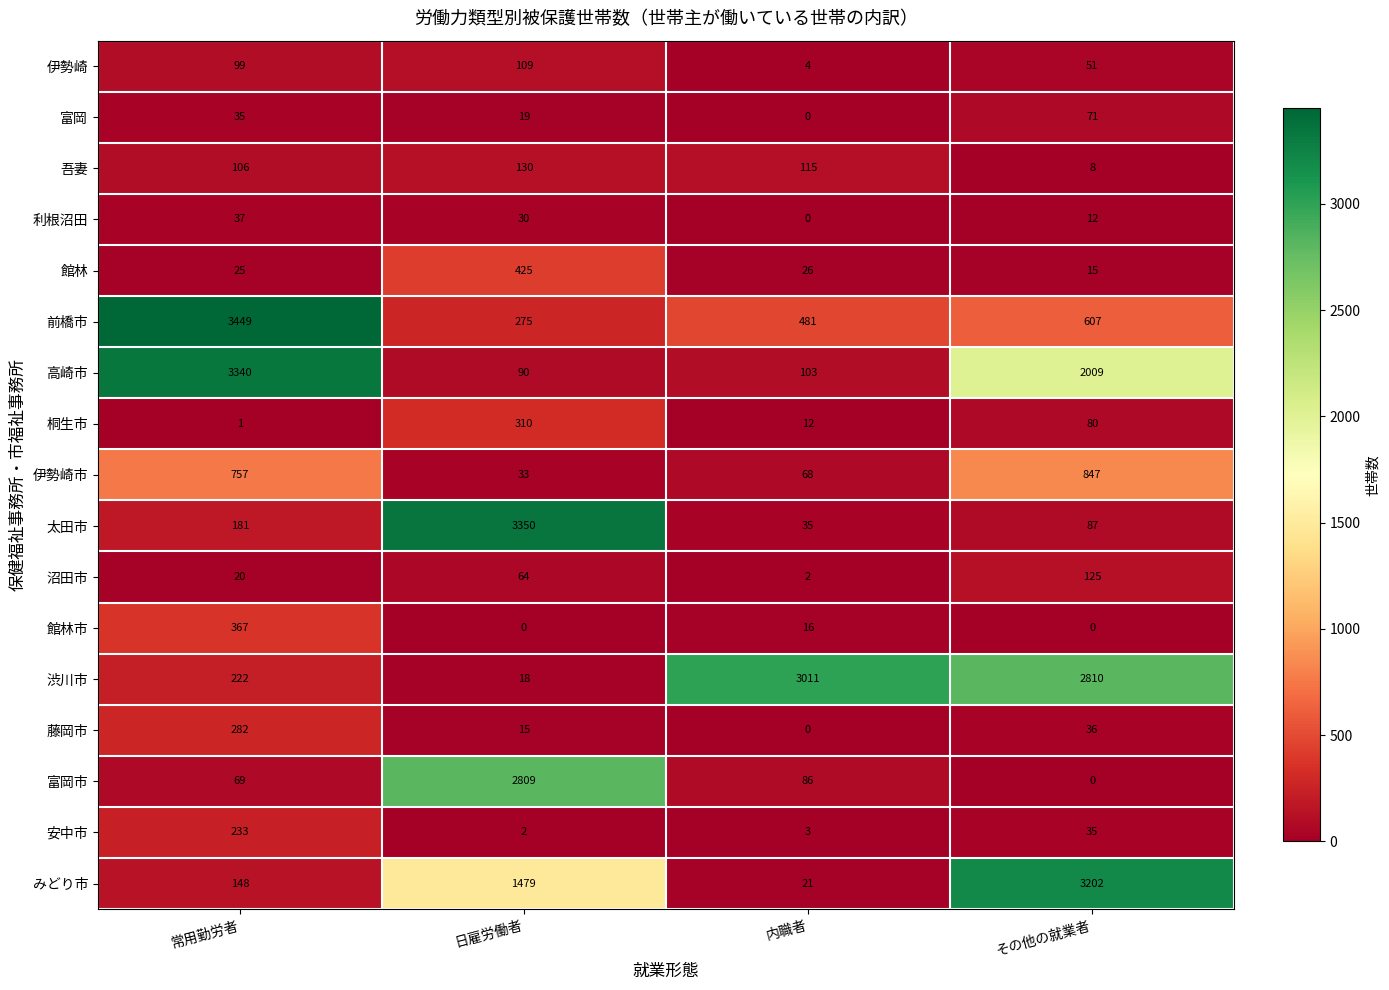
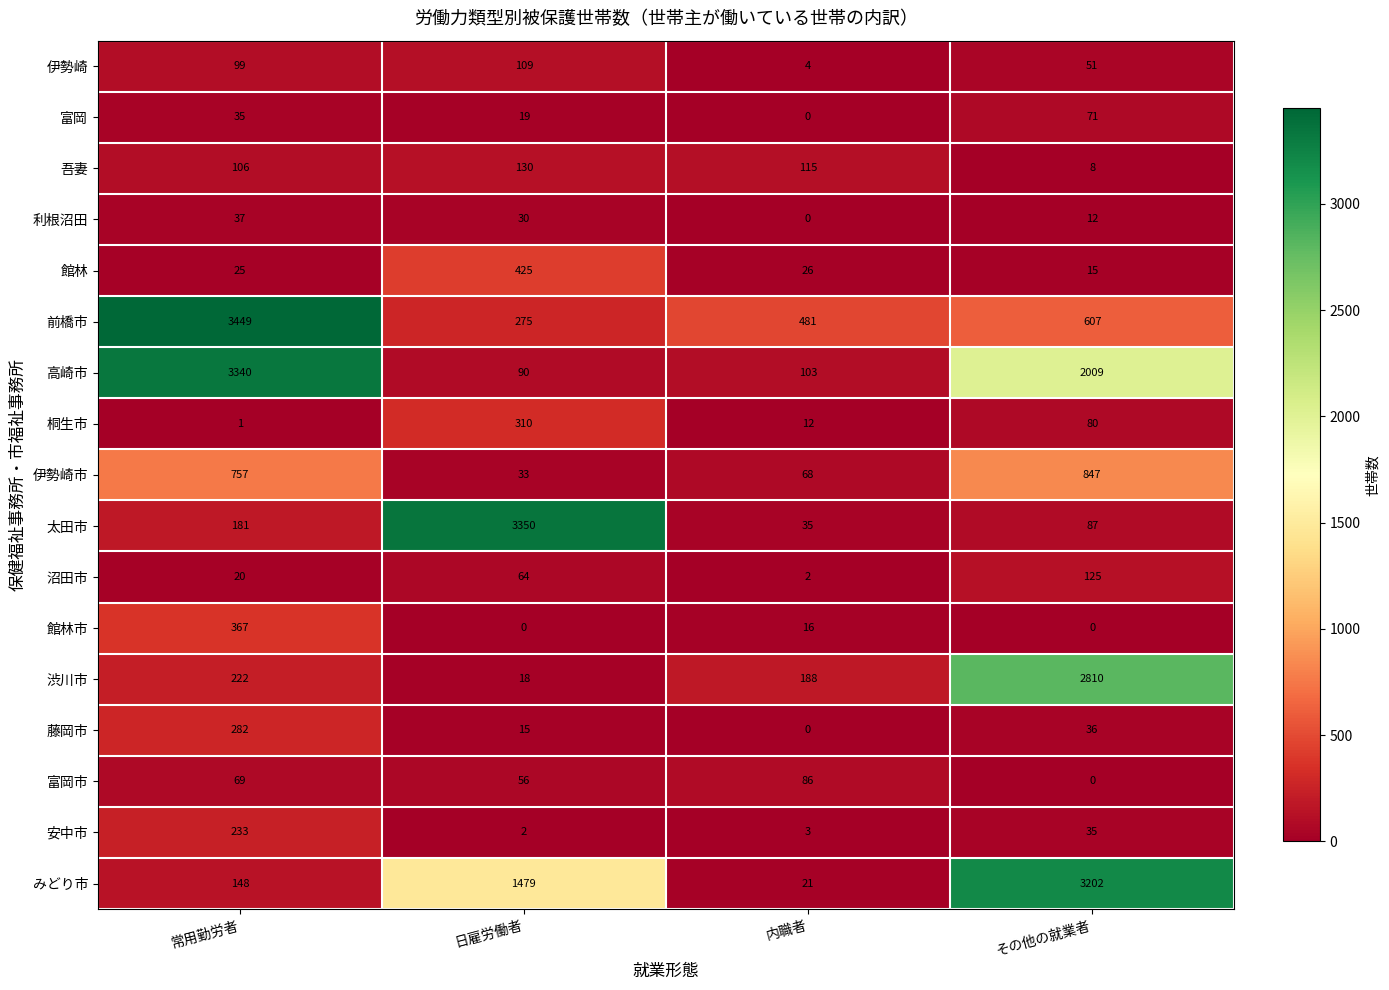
  {
    "伊勢崎": {
      "常用勤労者": 99,
      "日雇労働者": 109,
      "内職者": 4,
      "その他の就業者": 51
    },
    "富岡": {
      "常用勤労者": 35,
      "日雇労働者": 19,
      "内職者": 0,
      "その他の就業者": 71
    },
    "吾妻": {
      "常用勤労者": 106,
      "日雇労働者": 130,
      "内職者": 115,
      "その他の就業者": 8
    },
    "利根沼田": {
      "常用勤労者": 37,
      "日雇労働者": 30,
      "内職者": 0,
      "その他の就業者": 12
    },
    "館林": {
      "常用勤労者": 25,
      "日雇労働者": 425,
      "内職者": 26,
      "その他の就業者": 15
    },
    "前橋市": {
      "常用勤労者": 3449,
      "日雇労働者": 275,
      "内職者": 481,
      "その他の就業者": 607
    },
    "高崎市": {
      "常用勤労者": 3340,
      "日雇労働者": 90,
      "内職者": 103,
      "その他の就業者": 2009
    },
    "桐生市": {
      "常用勤労者": 1,
      "日雇労働者": 310,
      "内職者": 12,
      "その他の就業者": 80
    },
    "伊勢崎市": {
      "常用勤労者": 757,
      "日雇労働者": 33,
      "内職者": 68,
      "その他の就業者": 847
    },
    "太田市": {
      "常用勤労者": 181,
      "日雇労働者": 3350,
      "内職者": 35,
      "その他の就業者": 87
    },
    "沼田市": {
      "常用勤労者": 20,
      "日雇労働者": 64,
      "内職者": 2,
      "その他の就業者": 125
    },
    "館林市": {
      "常用勤労者": 367,
      "日雇労働者": 0,
      "内職者": 16,
      "その他の就業者": 0
    },
    "渋川市": {
      "常用勤労者": 222,
      "日雇労働者": 18,
-     "内職者": 3011,
+     "内職者": 188,
      "その他の就業者": 2810
    },
    "藤岡市": {
      "常用勤労者": 282,
      "日雇労働者": 15,
      "内職者": 0,
      "その他の就業者": 36
    },
    "富岡市": {
      "常用勤労者": 69,
-     "日雇労働者": 2809,
+     "日雇労働者": 56,
      "内職者": 86,
      "その他の就業者": 0
    },
    "安中市": {
      "常用勤労者": 233,
      "日雇労働者": 2,
      "内職者": 3,
      "その他の就業者": 35
    },
    "みどり市": {
      "常用勤労者": 148,
      "日雇労働者": 1479,
      "内職者": 21,
      "その他の就業者": 3202
    }
  }
